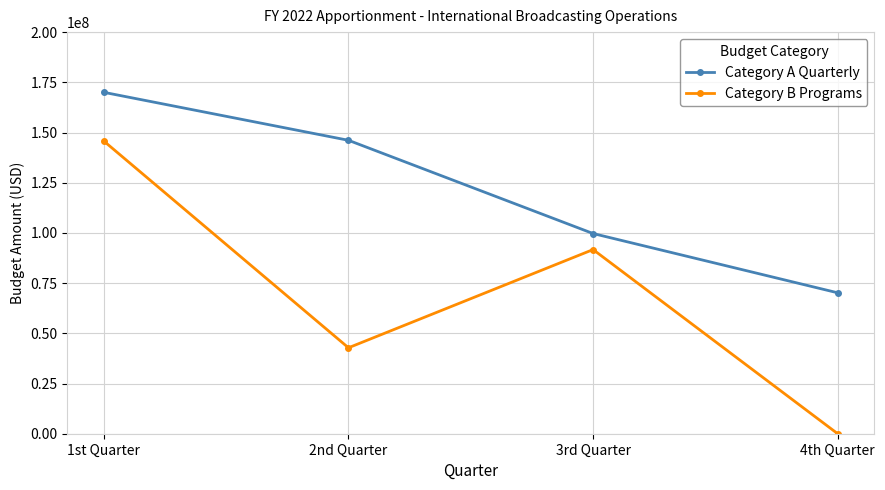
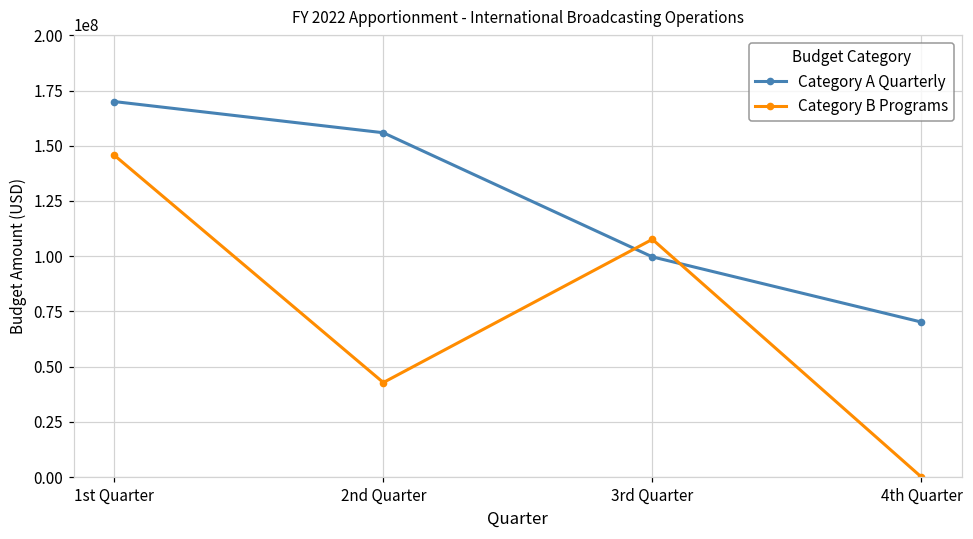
  {
    "Category A Quarterly": {
      "1st Quarter": 170000000,
-     "2nd Quarter": 146000000,
+     "2nd Quarter": 156000000,
      "3rd Quarter": 100000000,
      "4th Quarter": 70000000
    },
    "Category B Programs": {
      "1st Quarter": 146000000,
      "2nd Quarter": 43000000,
-     "3rd Quarter": 92000000,
+     "3rd Quarter": 108000000,
      "4th Quarter": 0
    }
  }
